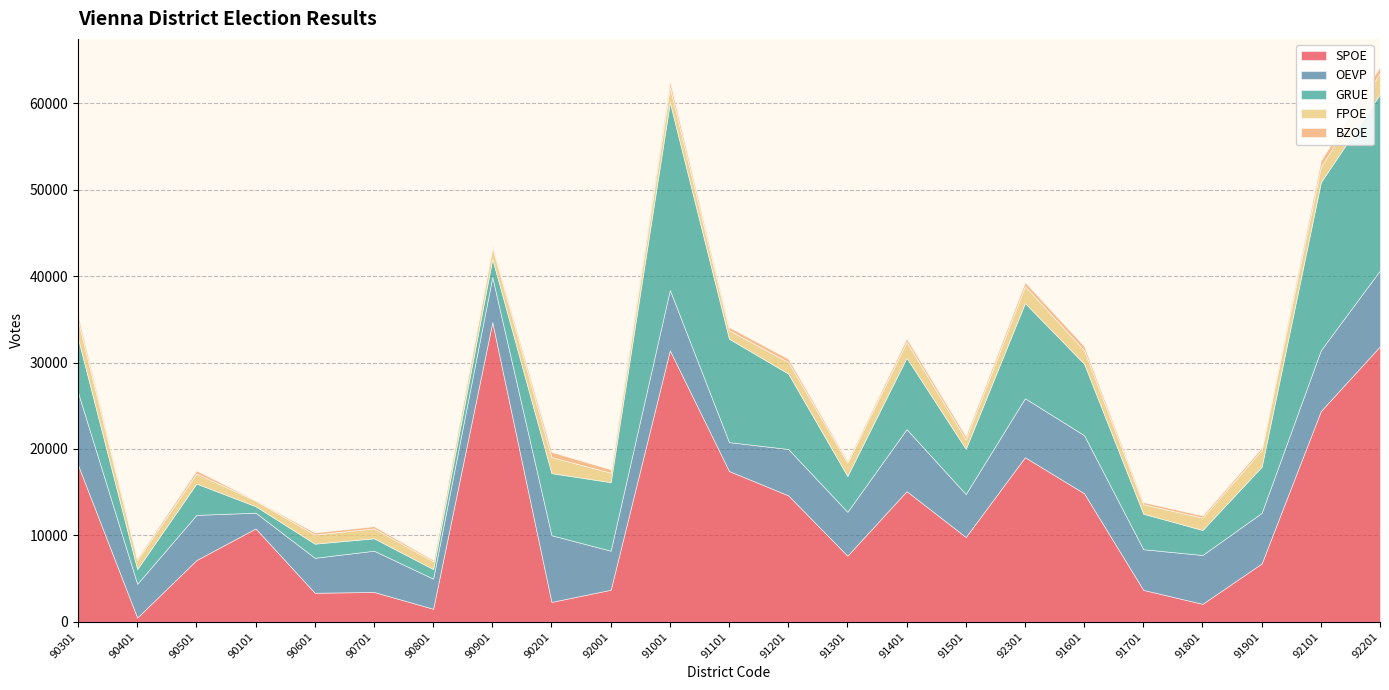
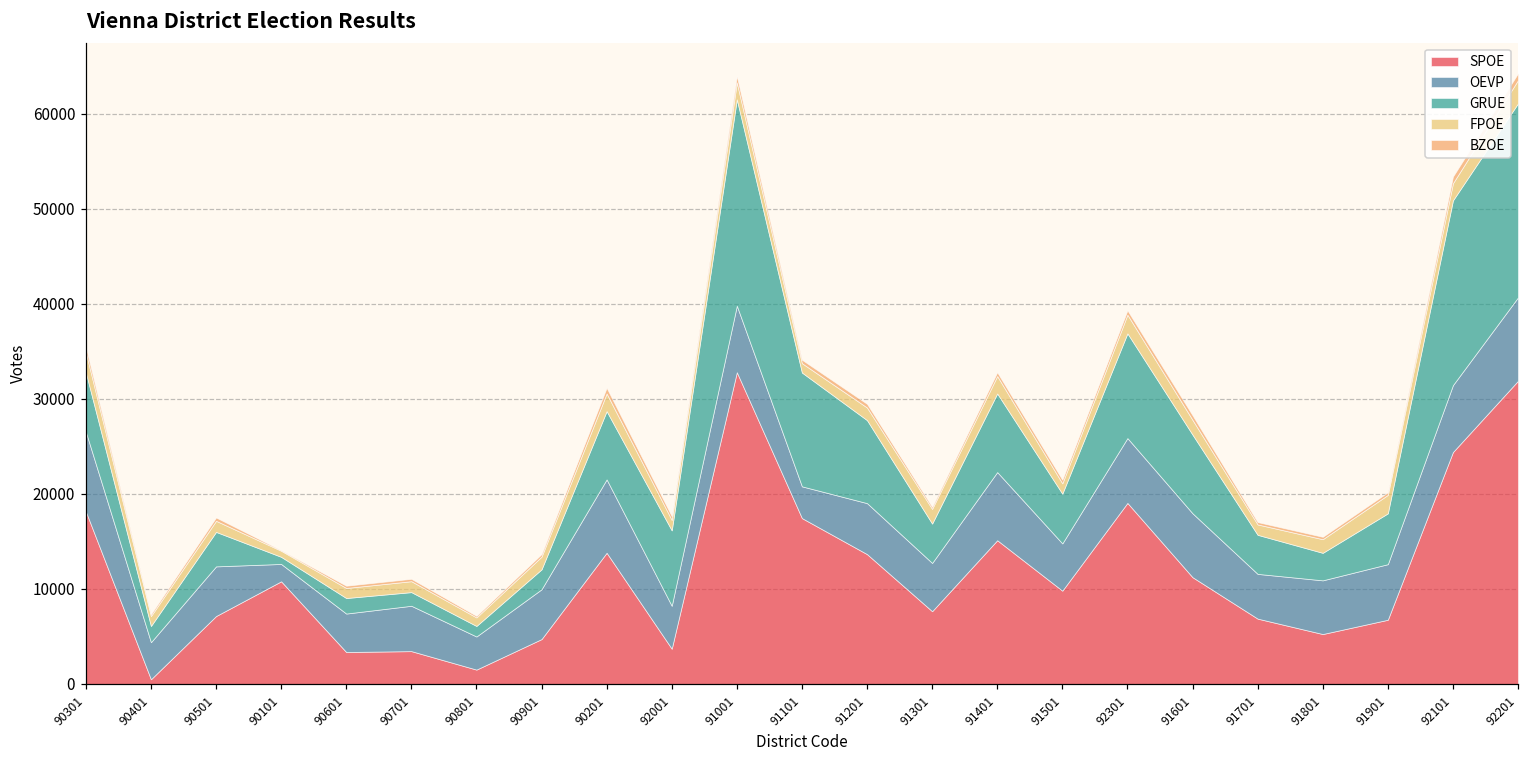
  {
    "SPOE": {
      "90301": 18000,
      "90401": 0,
      "90501": 7000,
      "90101": 11000,
      "90601": 3000,
      "90701": 3000,
      "90801": 2000,
-     "90901": 35000,
-     "90201": 2000,
+     "90901": 5000,
+     "90201": 14000,
      "92001": 4000,
-     "91001": 31000,
+     "91001": 33000,
      "91101": 17000,
-     "91201": 15000,
+     "91201": 14000,
      "91301": 8000,
      "91401": 15000,
      "91501": 10000,
      "92301": 19000,
-     "91601": 15000,
-     "91701": 4000,
-     "91801": 2000,
+     "91601": 11000,
+     "91701": 7000,
+     "91801": 5000,
      "91901": 7000,
      "92101": 24000,
      "92201": 32000
    }
  }
